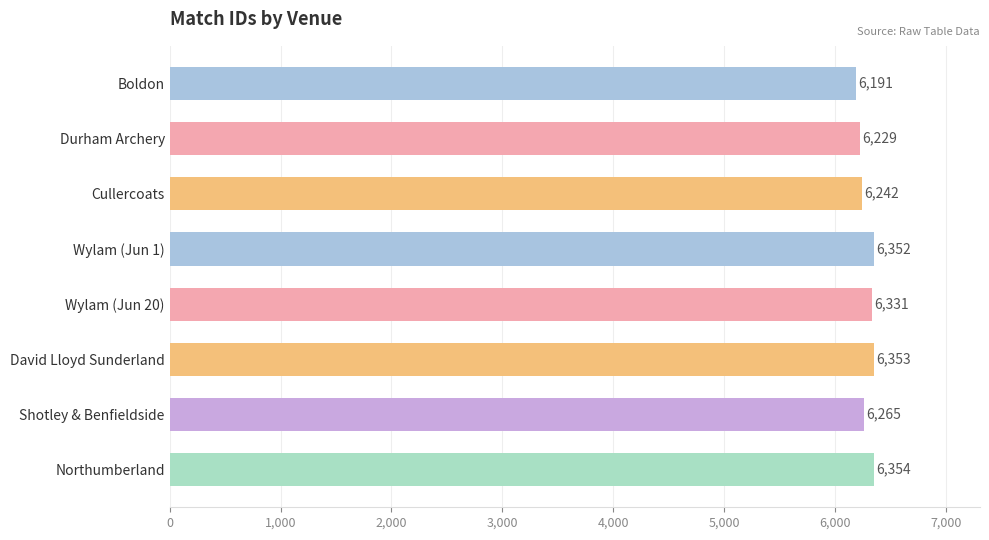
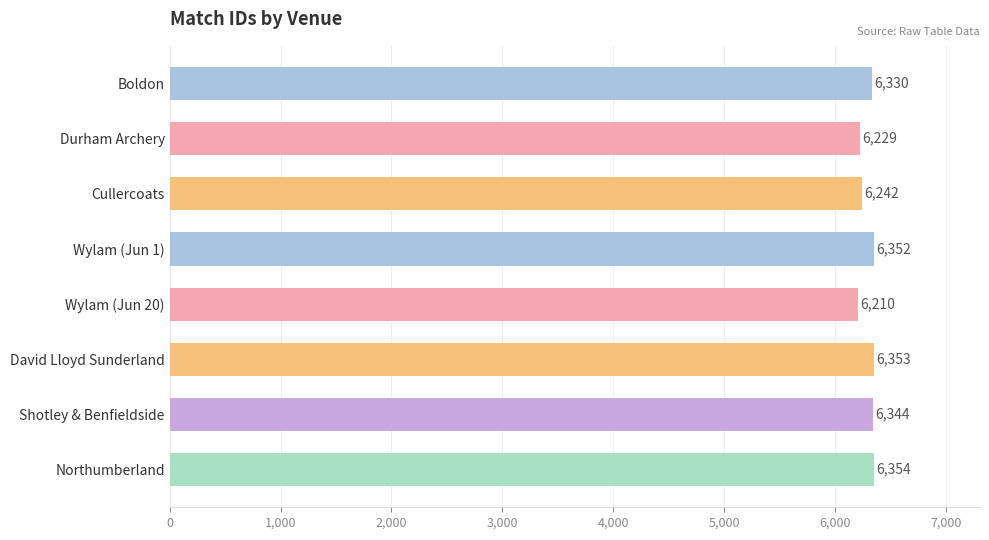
  {
-   "Boldon": "6,191",
+   "Boldon": "6,330",
    "Durham Archery": "6,229",
    "Cullercoats": "6,242",
    "Wylam (Jun 1)": "6,352",
-   "Wylam (Jun 20)": "6,331",
+   "Wylam (Jun 20)": "6,210",
    "David Lloyd Sunderland": "6,353",
-   "Shotley & Benfieldside": "6,265",
+   "Shotley & Benfieldside": "6,344",
    "Northumberland": "6,354"
  }
